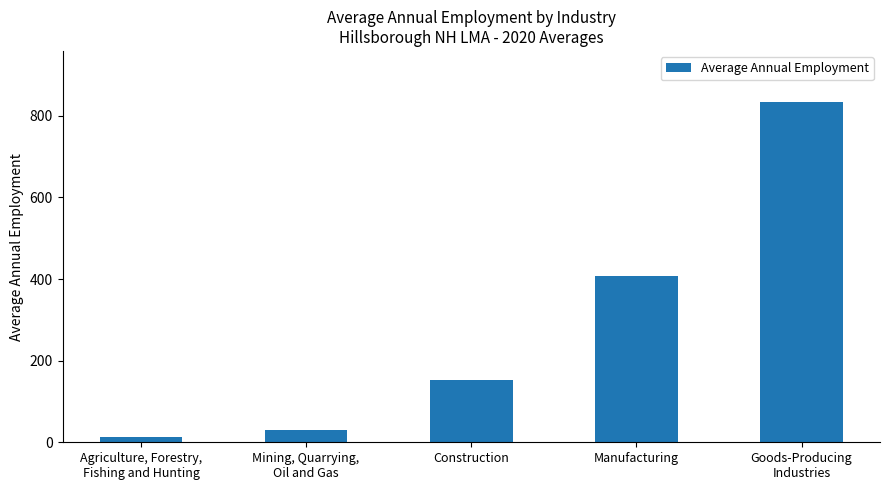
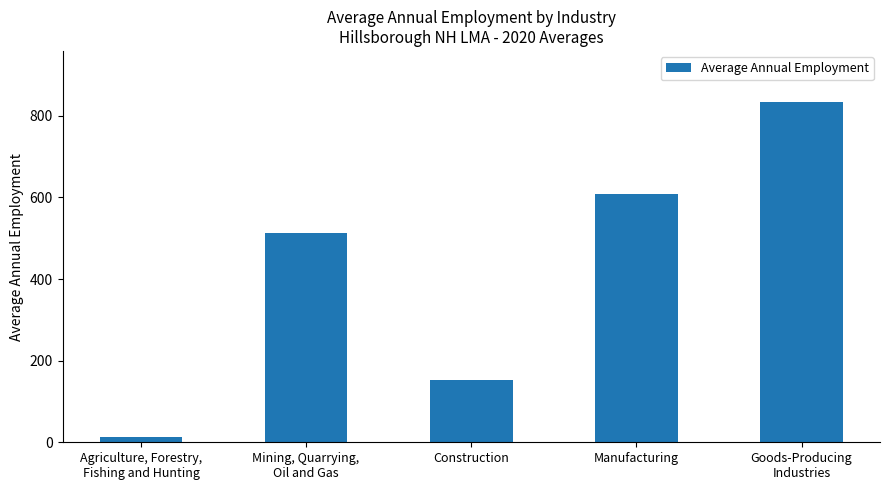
  {
    "Agriculture, Forestry, Fishing and Hunting": 10,
-   "Mining, Quarrying, Oil and Gas": 30,
+   "Mining, Quarrying, Oil and Gas": 510,
    "Construction": 150,
-   "Manufacturing": 410,
+   "Manufacturing": 610,
    "Goods-Producing Industries": 830
  }
